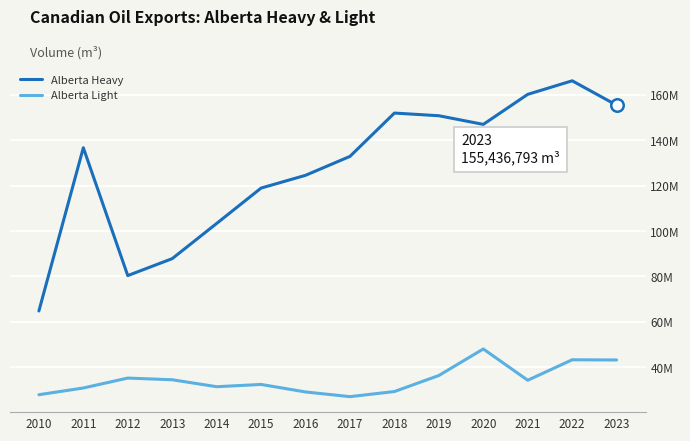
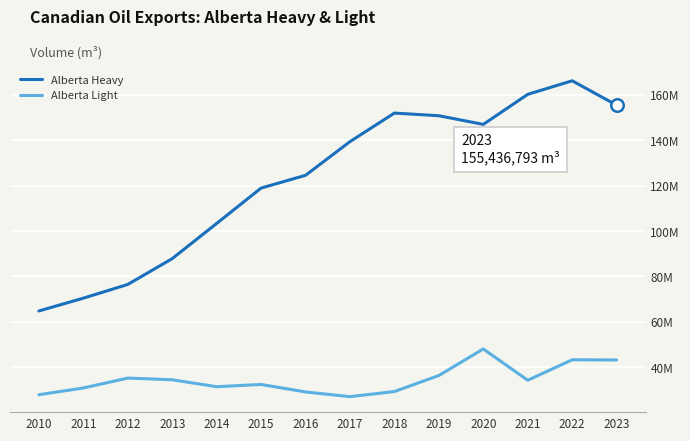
  {
    "Alberta Heavy": {
      "2010": 65000000,
-     "2011": 137000000,
-     "2012": 80000000,
+     "2011": 70000000,
+     "2012": 76000000,
      "2013": 88000000,
      "2014": 103000000,
      "2015": 119000000,
      "2016": 125000000,
-     "2017": 133000000,
+     "2017": 139000000,
      "2018": 152000000,
      "2019": 151000000,
      "2021": 160000000,
      "2022": 166000000
    },
    "Alberta Light": {
      "2010": 28000000,
      "2011": 31000000,
      "2012": 35000000,
      "2013": 35000000,
      "2014": 31000000,
      "2015": 32000000,
      "2016": 29000000,
      "2017": 27000000,
      "2018": 29000000,
      "2019": 36000000,
      "2020": 48000000,
      "2021": 34000000,
      "2022": 43000000,
      "2023": 43000000
    }
  }
